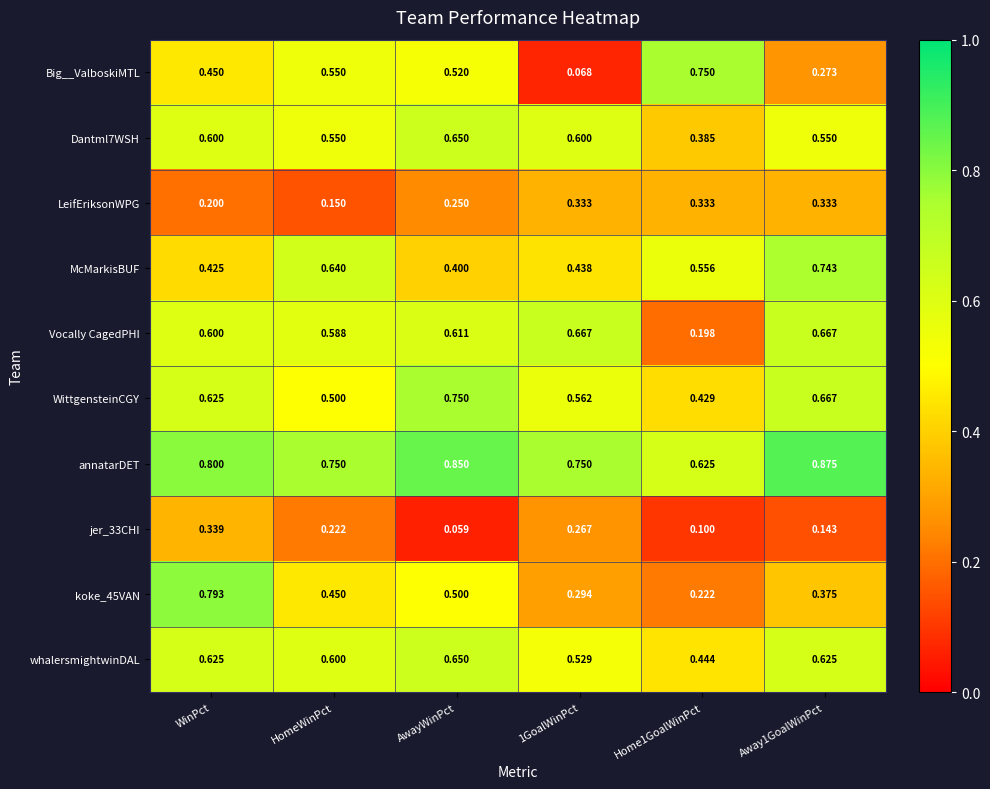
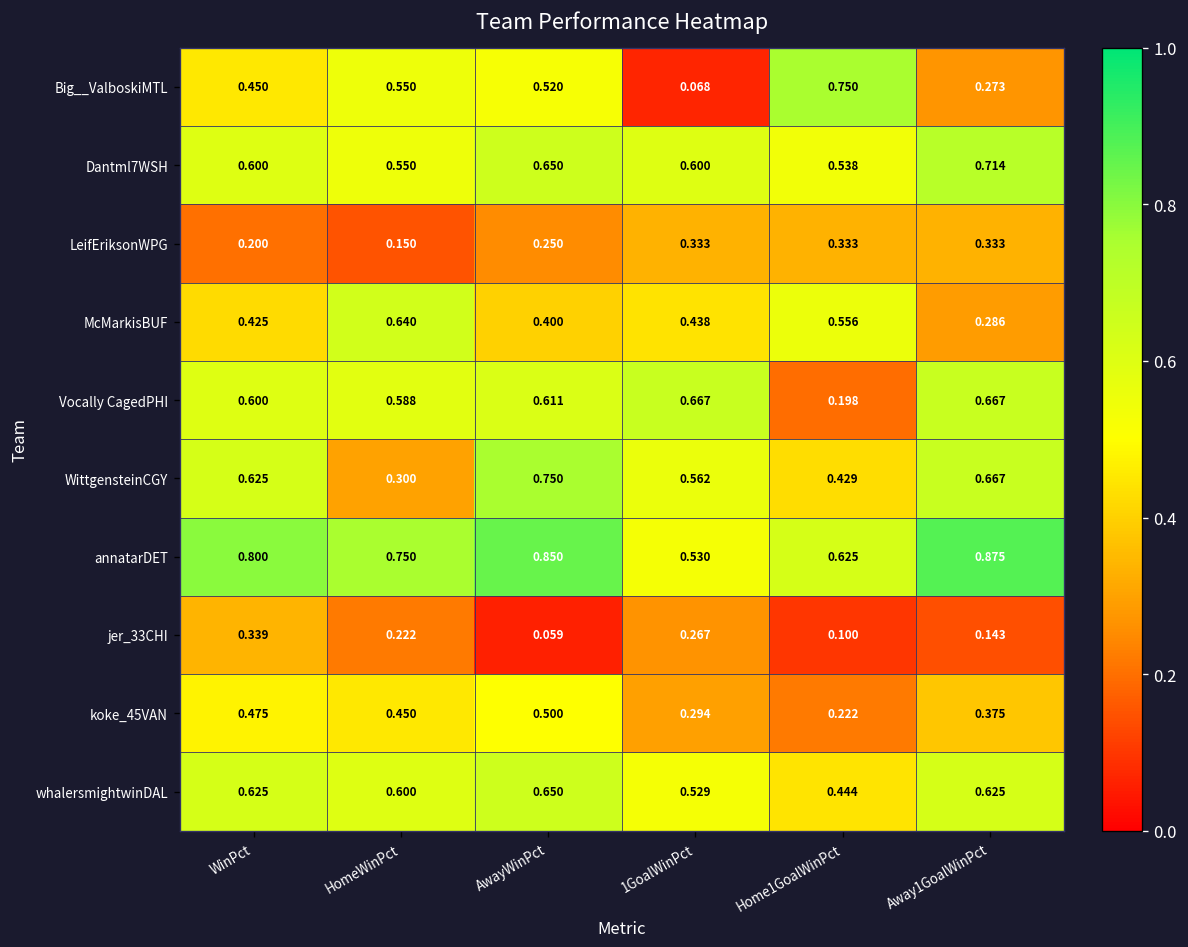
  {
    "Big__ValboskiMTL": {
      "WinPct": 0.450,
      "HomeWinPct": 0.550,
      "AwayWinPct": 0.520,
      "1GoalWinPct": 0.068,
      "Home1GoalWinPct": 0.750,
      "Away1GoalWinPct": 0.273
    },
    "Dantml7WSH": {
      "WinPct": 0.600,
      "HomeWinPct": 0.550,
      "AwayWinPct": 0.650,
      "1GoalWinPct": 0.600,
-     "Home1GoalWinPct": 0.385,
-     "Away1GoalWinPct": 0.550
+     "Home1GoalWinPct": 0.538,
+     "Away1GoalWinPct": 0.714
    },
    "LeifEriksonWPG": {
      "WinPct": 0.200,
      "HomeWinPct": 0.150,
      "AwayWinPct": 0.250,
      "1GoalWinPct": 0.333,
      "Home1GoalWinPct": 0.333,
      "Away1GoalWinPct": 0.333
    },
    "McMarkisBUF": {
      "WinPct": 0.425,
      "HomeWinPct": 0.640,
      "AwayWinPct": 0.400,
      "1GoalWinPct": 0.438,
      "Home1GoalWinPct": 0.556,
-     "Away1GoalWinPct": 0.743
+     "Away1GoalWinPct": 0.286
    },
    "Vocally CagedPHI": {
      "WinPct": 0.600,
      "HomeWinPct": 0.588,
      "AwayWinPct": 0.611,
      "1GoalWinPct": 0.667,
      "Home1GoalWinPct": 0.198,
      "Away1GoalWinPct": 0.667
    },
    "WittgensteinCGY": {
      "WinPct": 0.625,
-     "HomeWinPct": 0.500,
+     "HomeWinPct": 0.300,
      "AwayWinPct": 0.750,
      "1GoalWinPct": 0.562,
      "Home1GoalWinPct": 0.429,
      "Away1GoalWinPct": 0.667
    },
    "annatarDET": {
      "WinPct": 0.800,
      "HomeWinPct": 0.750,
      "AwayWinPct": 0.850,
-     "1GoalWinPct": 0.750,
+     "1GoalWinPct": 0.530,
      "Home1GoalWinPct": 0.625,
      "Away1GoalWinPct": 0.875
    },
    "jer_33CHI": {
      "WinPct": 0.339,
      "HomeWinPct": 0.222,
      "AwayWinPct": 0.059,
      "1GoalWinPct": 0.267,
      "Home1GoalWinPct": 0.100,
      "Away1GoalWinPct": 0.143
    },
    "koke_45VAN": {
-     "WinPct": 0.793,
+     "WinPct": 0.475,
      "HomeWinPct": 0.450,
      "AwayWinPct": 0.500,
      "1GoalWinPct": 0.294,
      "Home1GoalWinPct": 0.222,
      "Away1GoalWinPct": 0.375
    },
    "whalersmightwinDAL": {
      "WinPct": 0.625,
      "HomeWinPct": 0.600,
      "AwayWinPct": 0.650,
      "1GoalWinPct": 0.529,
      "Home1GoalWinPct": 0.444,
      "Away1GoalWinPct": 0.625
    }
  }
